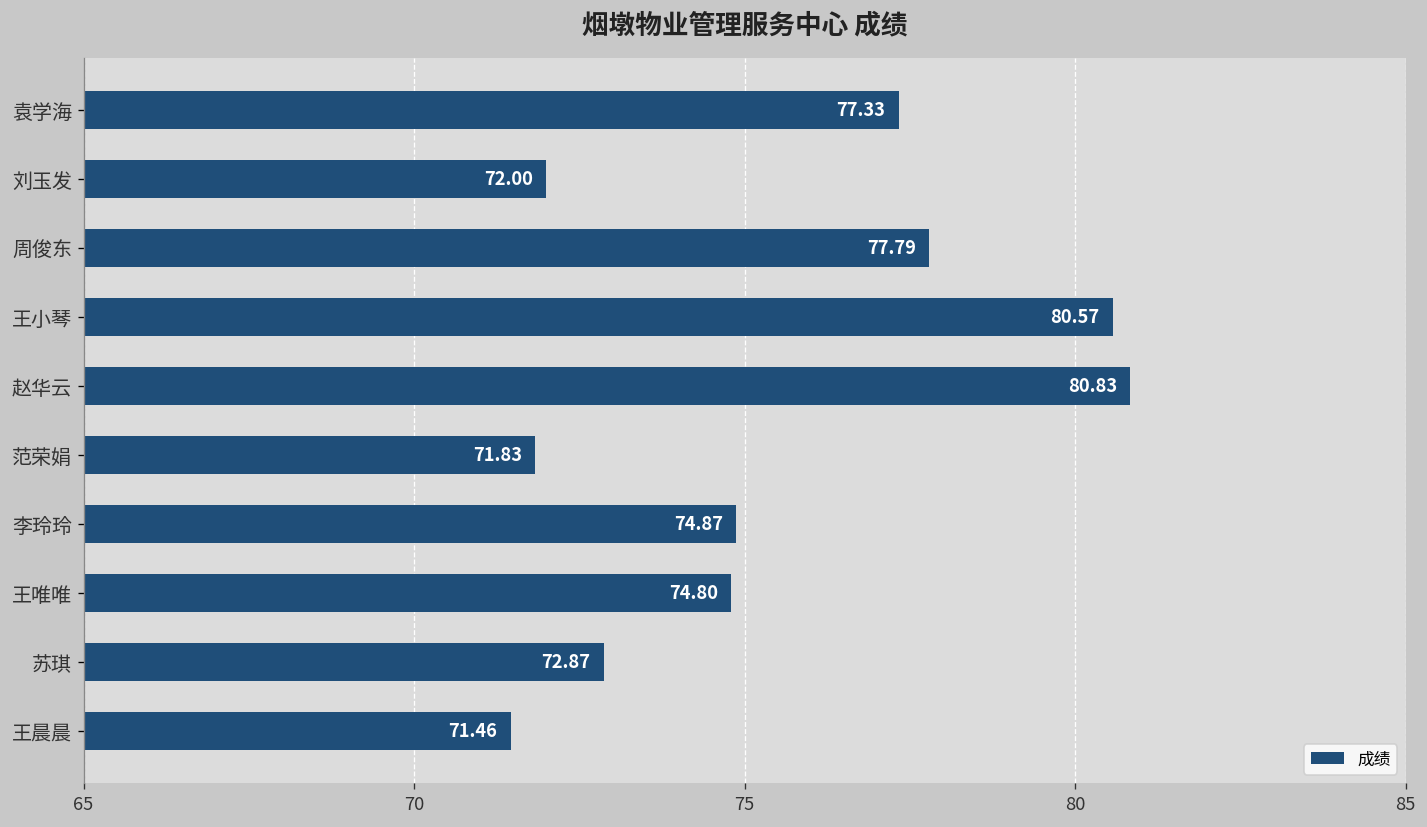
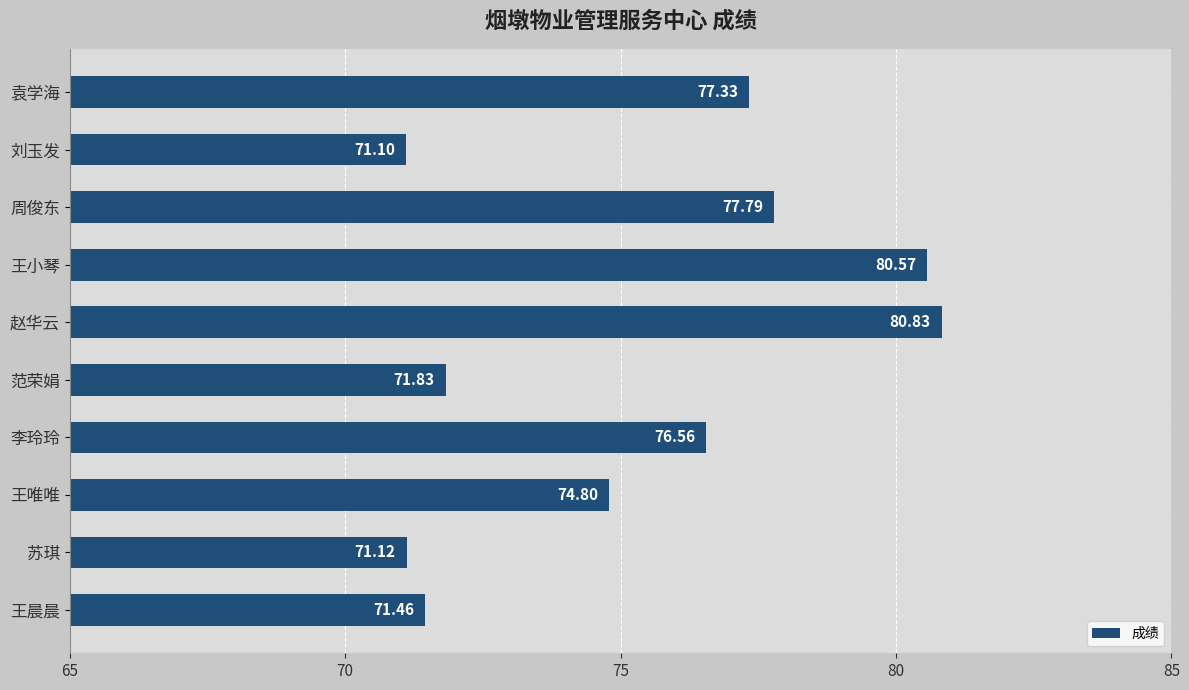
  {
    "袁学海": 77.33,
-   "刘玉发": 72.00,
+   "刘玉发": 71.10,
    "周俊东": 77.79,
    "王小琴": 80.57,
    "赵华云": 80.83,
    "范荣娟": 71.83,
-   "李玲玲": 74.87,
+   "李玲玲": 76.56,
    "王唯唯": 74.80,
-   "苏琪": 72.87,
+   "苏琪": 71.12,
    "王晨晨": 71.46
  }
